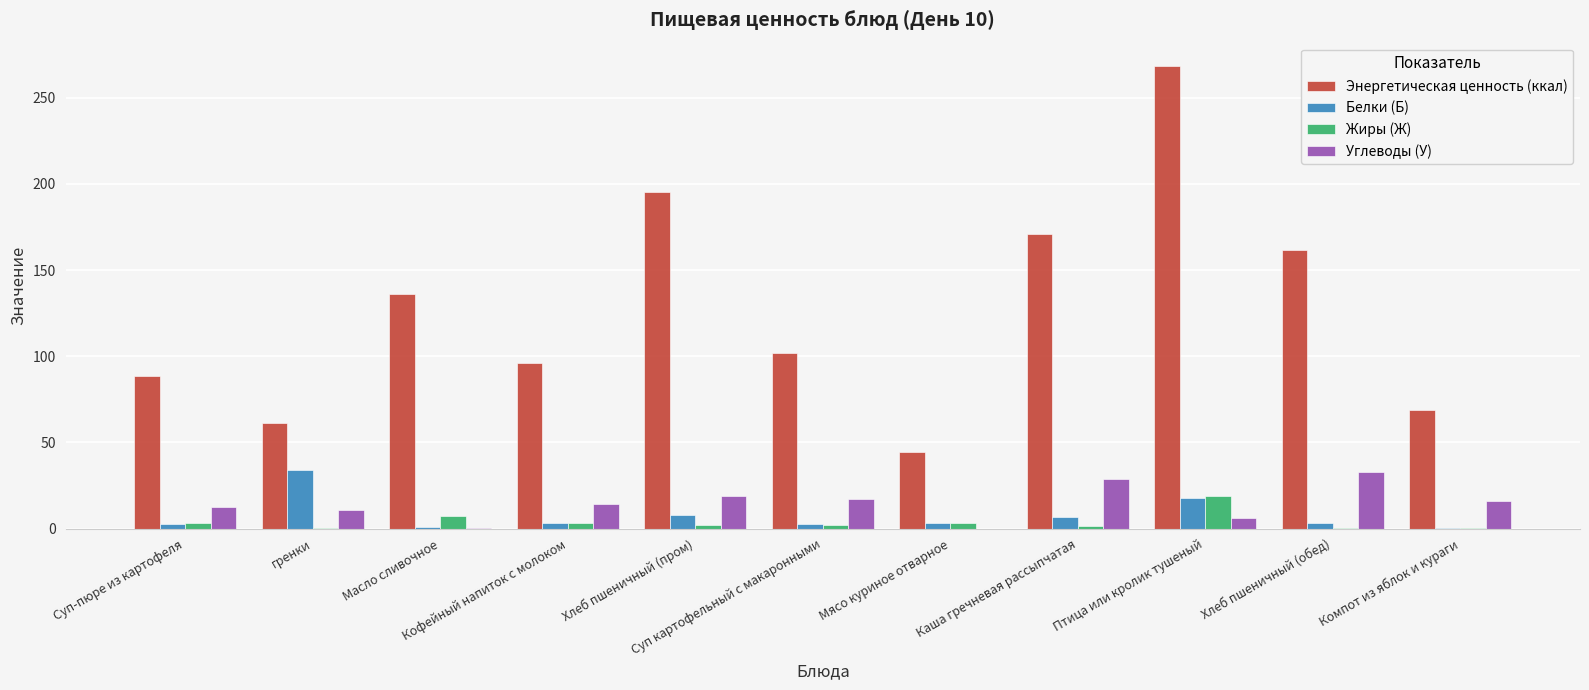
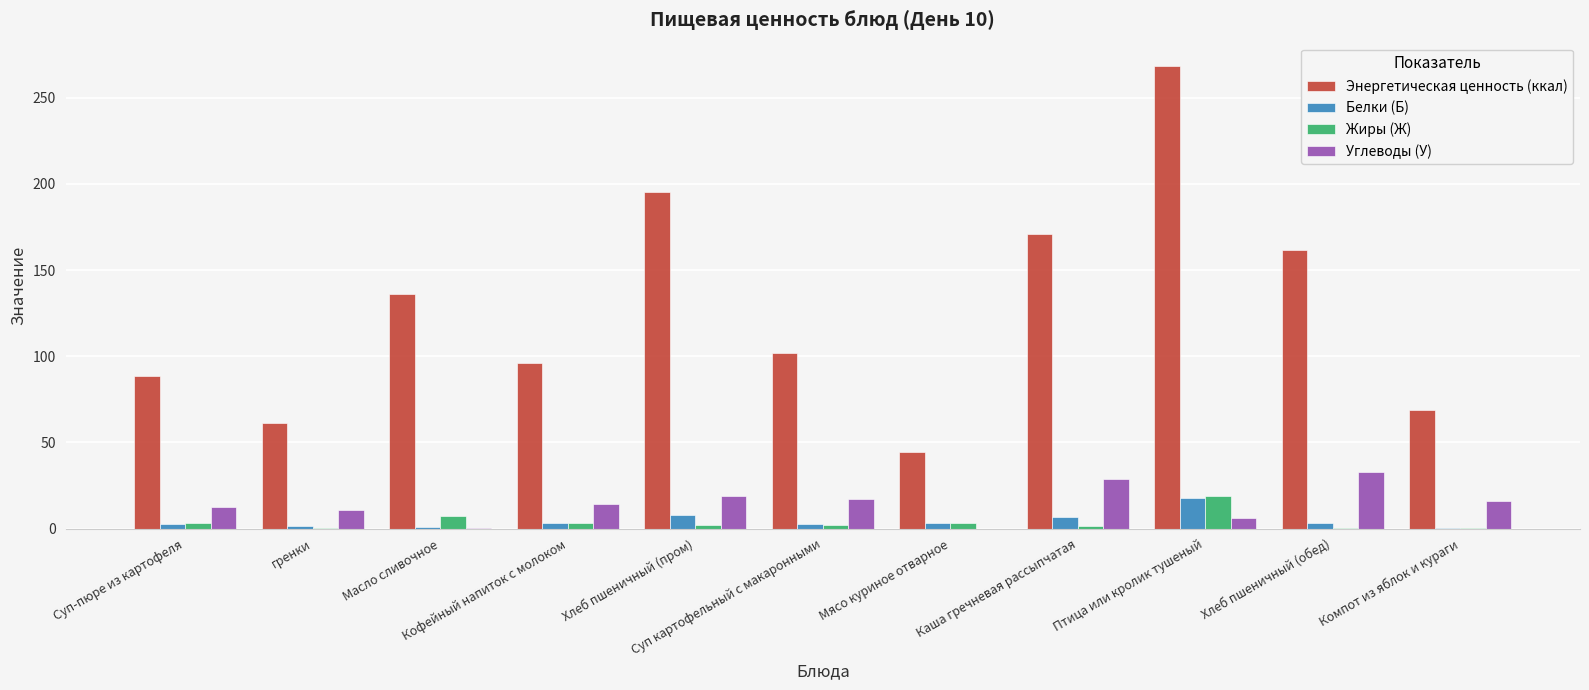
  {
    "Энергетическая ценность (ккал)": {
      "Суп-пюре из картофеля": 89,
      "гренки": 61,
      "Масло сливочное": 136,
      "Кофейный напиток с молоком": 96,
      "Хлеб пшеничный (пром)": 195,
      "Суп картофельный с макаронными": 102,
      "Мясо куриное отварное": 44,
      "Каша гречневая рассыпчатая": 171,
      "Птица или кролик тушеный": 269,
      "Хлеб пшеничный (обед)": 162,
      "Компот из яблок и кураги": 69
    },
    "Белки (Б)": {
      "Суп-пюре из картофеля": 3,
-     "гренки": 34,
+     "гренки": 2,
      "Кофейный напиток с молоком": 3,
      "Хлеб пшеничный (пром)": 8,
      "Суп картофельный с макаронными": 3,
      "Мясо куриное отварное": 4,
      "Каша гречневая рассыпчатая": 7,
      "Птица или кролик тушеный": 18,
      "Хлеб пшеничный (обед)": 3
    },
    "Жиры (Ж)": {
      "Суп-пюре из картофеля": 3,
      "Масло сливочное": 7,
      "Кофейный напиток с молоком": 3,
      "Хлеб пшеничный (пром)": 2,
      "Суп картофельный с макаронными": 2,
      "Мясо куриное отварное": 3,
      "Каша гречневая рассыпчатая": 2,
      "Птица или кролик тушеный": 19
    },
    "Углеводы (У)": {
      "Суп-пюре из картофеля": 12,
      "гренки": 11,
      "Кофейный напиток с молоком": 14,
      "Хлеб пшеничный (пром)": 19,
      "Суп картофельный с макаронными": 17,
      "Мясо куриное отварное": 0,
      "Каша гречневая рассыпчатая": 29,
      "Птица или кролик тушеный": 6,
      "Хлеб пшеничный (обед)": 33,
      "Компот из яблок и кураги": 16
    }
  }
